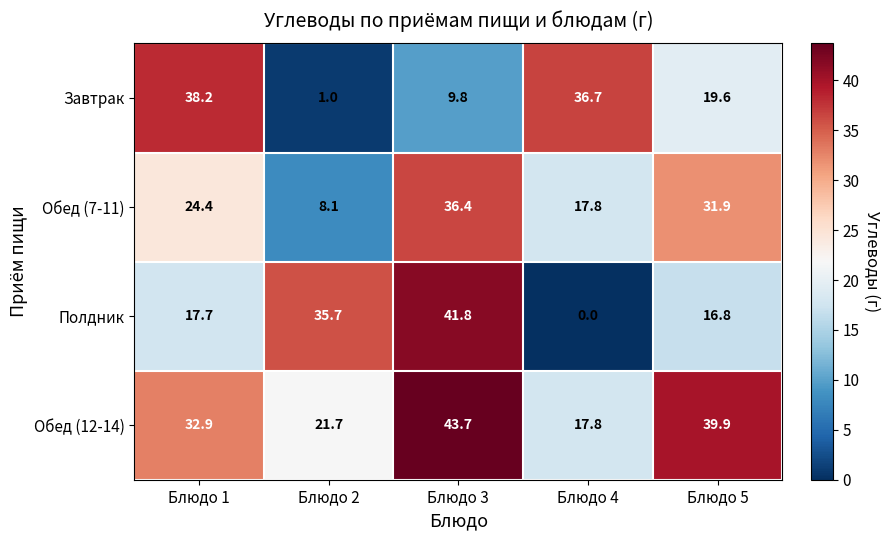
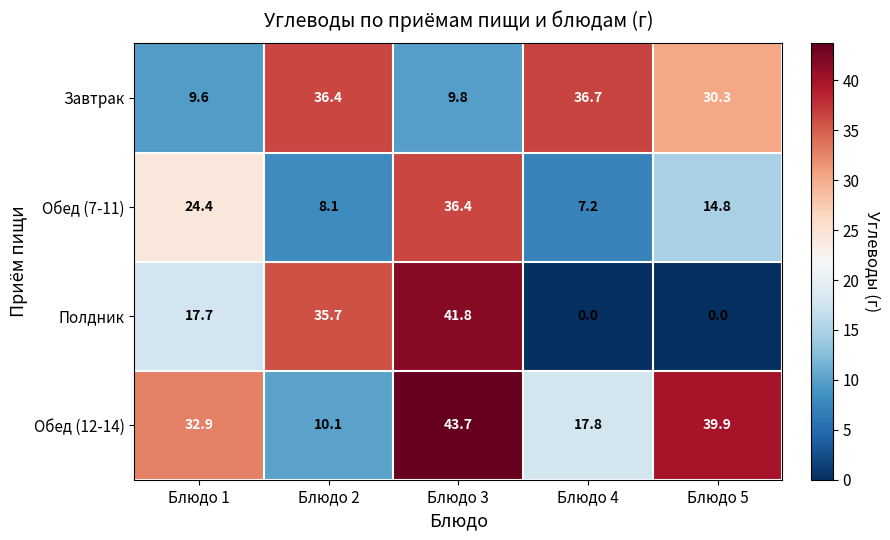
  {
    "Завтрак": {
-     "Блюдо 1": 38.2,
-     "Блюдо 2": 1.0,
+     "Блюдо 1": 9.6,
+     "Блюдо 2": 36.4,
      "Блюдо 3": 9.8,
      "Блюдо 4": 36.7,
-     "Блюдо 5": 19.6
+     "Блюдо 5": 30.3
    },
    "Обед (7-11)": {
      "Блюдо 1": 24.4,
      "Блюдо 2": 8.1,
      "Блюдо 3": 36.4,
-     "Блюдо 4": 17.8,
-     "Блюдо 5": 31.9
+     "Блюдо 4": 7.2,
+     "Блюдо 5": 14.8
    },
    "Полдник": {
      "Блюдо 1": 17.7,
      "Блюдо 2": 35.7,
      "Блюдо 3": 41.8,
      "Блюдо 4": 0.0,
-     "Блюдо 5": 16.8
+     "Блюдо 5": 0.0
    },
    "Обед (12-14)": {
      "Блюдо 1": 32.9,
-     "Блюдо 2": 21.7,
+     "Блюдо 2": 10.1,
      "Блюдо 3": 43.7,
      "Блюдо 4": 17.8,
      "Блюдо 5": 39.9
    }
  }
